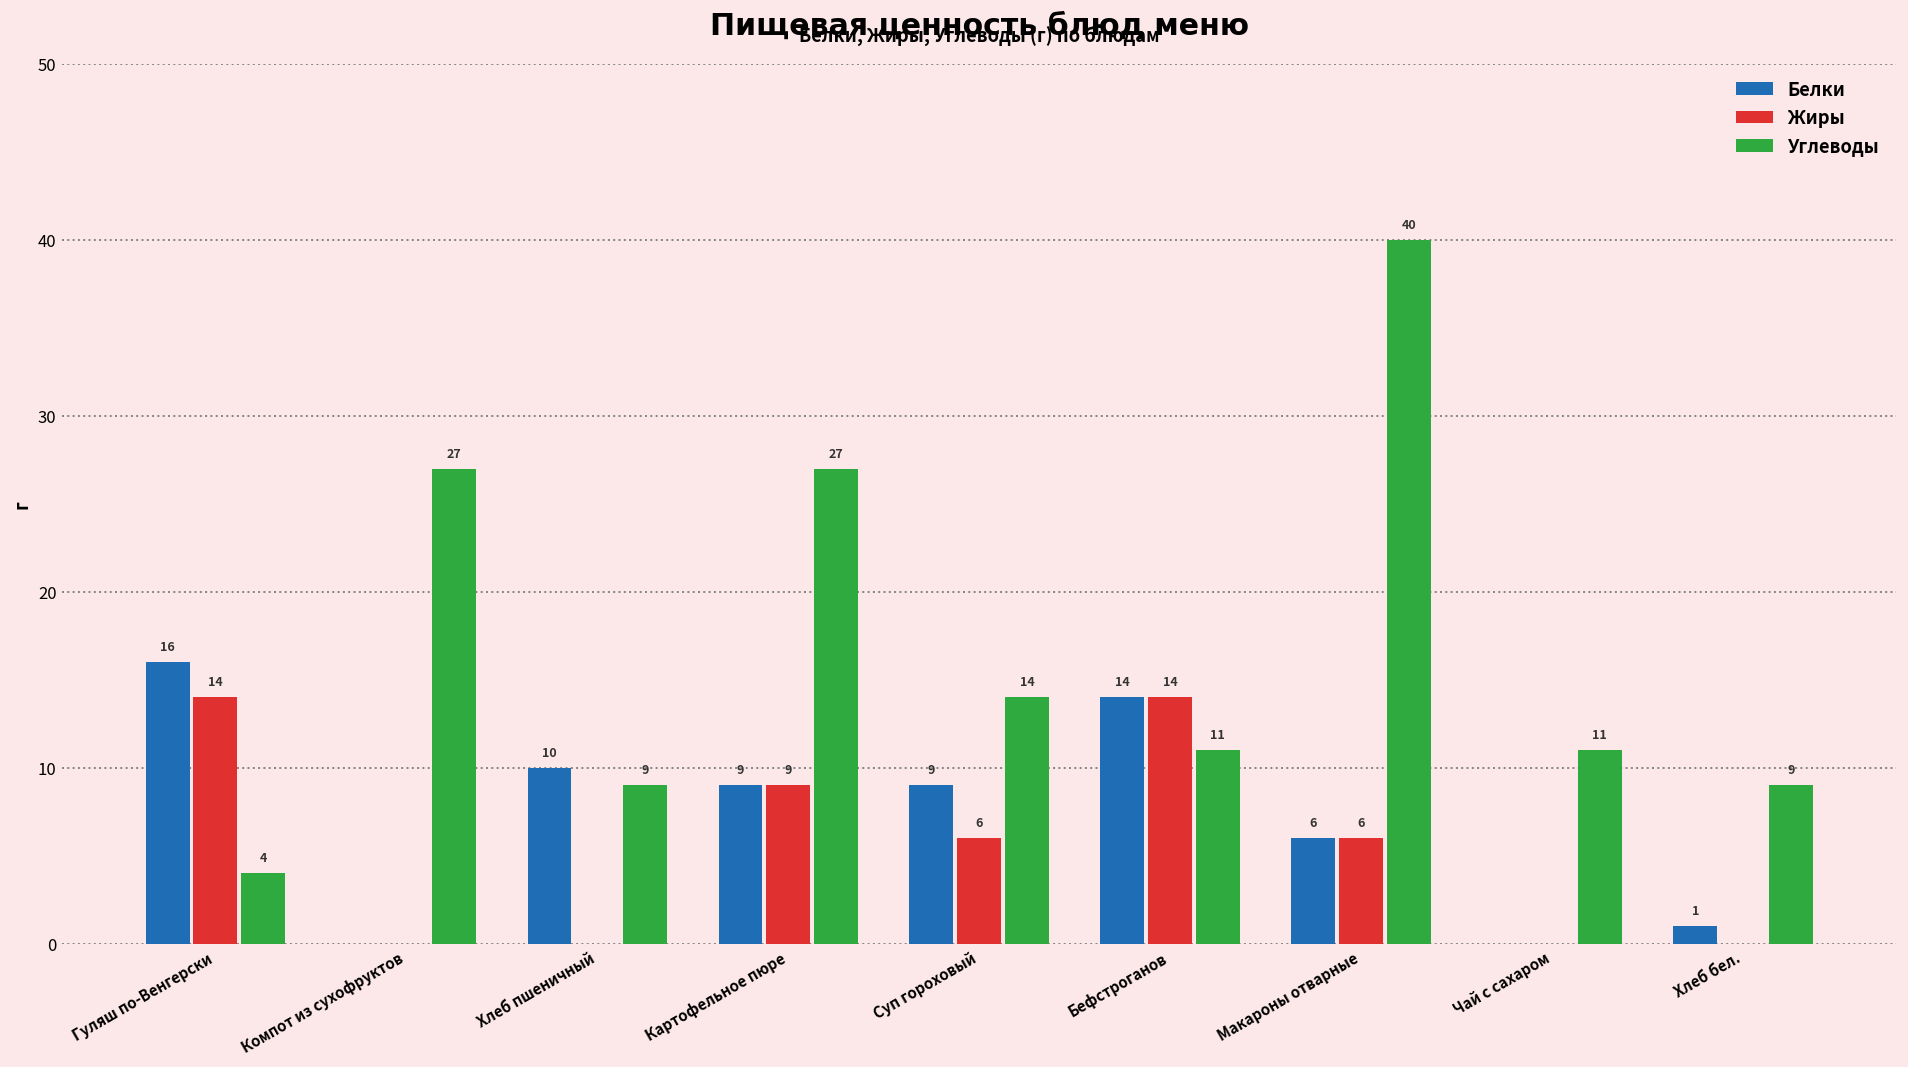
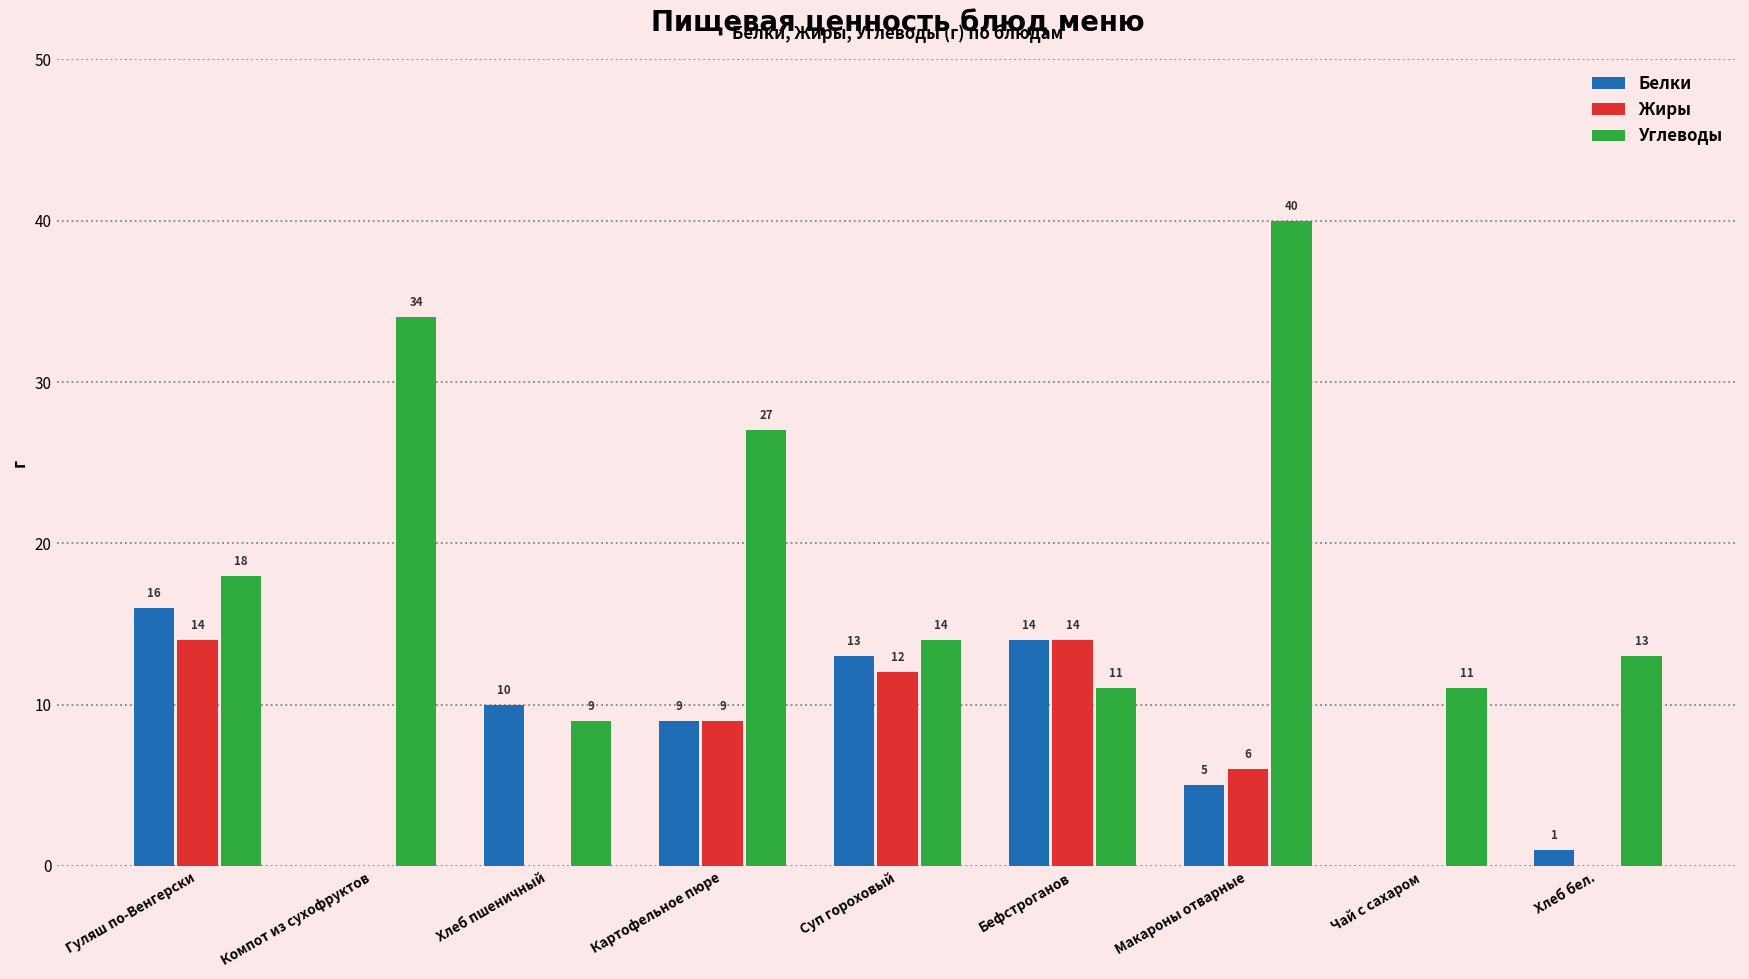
  {
    "Белки": {
      "Гуляш по-Венгерски": 16,
      "Хлеб пшеничный": 10,
      "Картофельное пюре": 9,
-     "Суп гороховый": 9,
+     "Суп гороховый": 13,
      "Бефстроганов": 14,
-     "Макароны отварные": 6,
+     "Макароны отварные": 5,
      "Хлеб бел.": 1
    },
    "Жиры": {
      "Гуляш по-Венгерски": 14,
      "Картофельное пюре": 9,
-     "Суп гороховый": 6,
+     "Суп гороховый": 12,
      "Бефстроганов": 14,
      "Макароны отварные": 6
    },
    "Углеводы": {
-     "Гуляш по-Венгерски": 4,
-     "Компот из сухофруктов": 27,
+     "Гуляш по-Венгерски": 18,
+     "Компот из сухофруктов": 34,
      "Хлеб пшеничный": 9,
      "Картофельное пюре": 27,
      "Суп гороховый": 14,
      "Бефстроганов": 11,
      "Макароны отварные": 40,
      "Чай с сахаром": 11,
-     "Хлеб бел.": 9
+     "Хлеб бел.": 13
    }
  }
